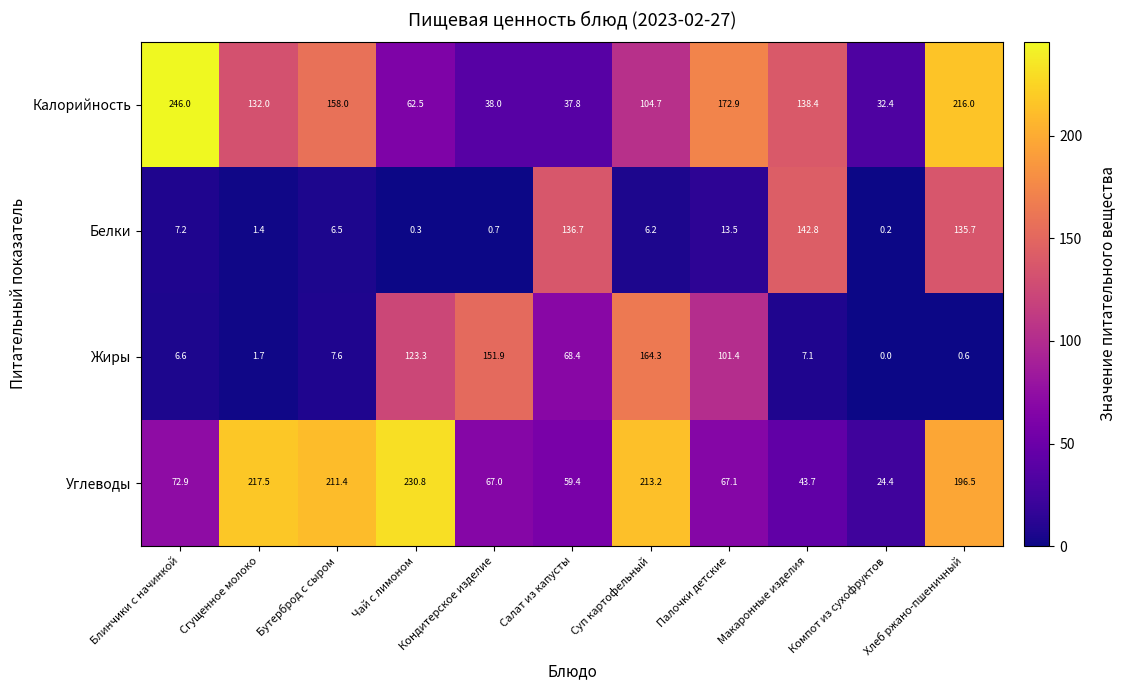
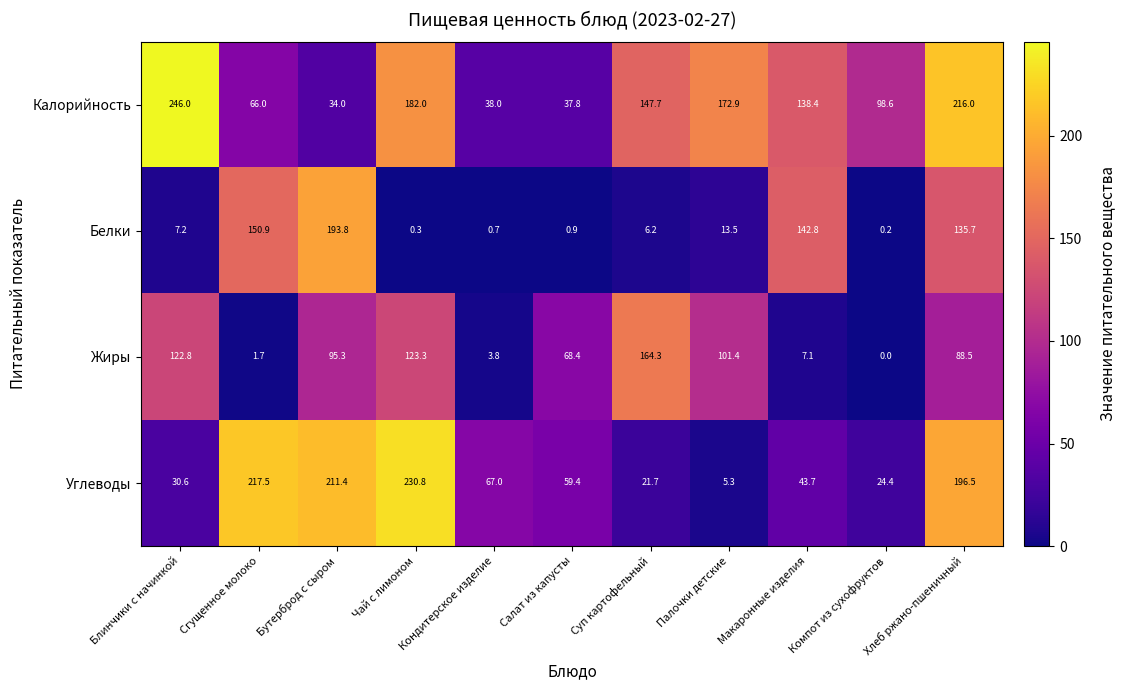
  {
    "Калорийность": {
      "Блинчики с начинкой": 246.0,
-     "Сгущенное молоко": 132.0,
-     "Бутерброд с сыром": 158.0,
-     "Чай с лимоном": 62.5,
+     "Сгущенное молоко": 66.0,
+     "Бутерброд с сыром": 34.0,
+     "Чай с лимоном": 182.0,
      "Кондитерское изделие": 38.0,
      "Салат из капусты": 37.8,
-     "Суп картофельный": 104.7,
+     "Суп картофельный": 147.7,
      "Палочки детские": 172.9,
      "Макаронные изделия": 138.4,
-     "Компот из сухофруктов": 32.4,
+     "Компот из сухофруктов": 98.6,
      "Хлеб ржано-пшеничный": 216.0
    },
    "Белки": {
      "Блинчики с начинкой": 7.2,
-     "Сгущенное молоко": 1.4,
-     "Бутерброд с сыром": 6.5,
+     "Сгущенное молоко": 150.9,
+     "Бутерброд с сыром": 193.8,
      "Чай с лимоном": 0.3,
      "Кондитерское изделие": 0.7,
-     "Салат из капусты": 136.7,
+     "Салат из капусты": 0.9,
      "Суп картофельный": 6.2,
      "Палочки детские": 13.5,
      "Макаронные изделия": 142.8,
      "Компот из сухофруктов": 0.2,
      "Хлеб ржано-пшеничный": 135.7
    },
    "Жиры": {
-     "Блинчики с начинкой": 6.6,
+     "Блинчики с начинкой": 122.8,
      "Сгущенное молоко": 1.7,
-     "Бутерброд с сыром": 7.6,
+     "Бутерброд с сыром": 95.3,
      "Чай с лимоном": 123.3,
-     "Кондитерское изделие": 151.9,
+     "Кондитерское изделие": 3.8,
      "Салат из капусты": 68.4,
      "Суп картофельный": 164.3,
      "Палочки детские": 101.4,
      "Макаронные изделия": 7.1,
      "Компот из сухофруктов": 0.0,
-     "Хлеб ржано-пшеничный": 0.6
+     "Хлеб ржано-пшеничный": 88.5
    },
    "Углеводы": {
-     "Блинчики с начинкой": 72.9,
+     "Блинчики с начинкой": 30.6,
      "Сгущенное молоко": 217.5,
      "Бутерброд с сыром": 211.4,
      "Чай с лимоном": 230.8,
      "Кондитерское изделие": 67.0,
      "Салат из капусты": 59.4,
-     "Суп картофельный": 213.2,
-     "Палочки детские": 67.1,
+     "Суп картофельный": 21.7,
+     "Палочки детские": 5.3,
      "Макаронные изделия": 43.7,
      "Компот из сухофруктов": 24.4,
      "Хлеб ржано-пшеничный": 196.5
    }
  }
